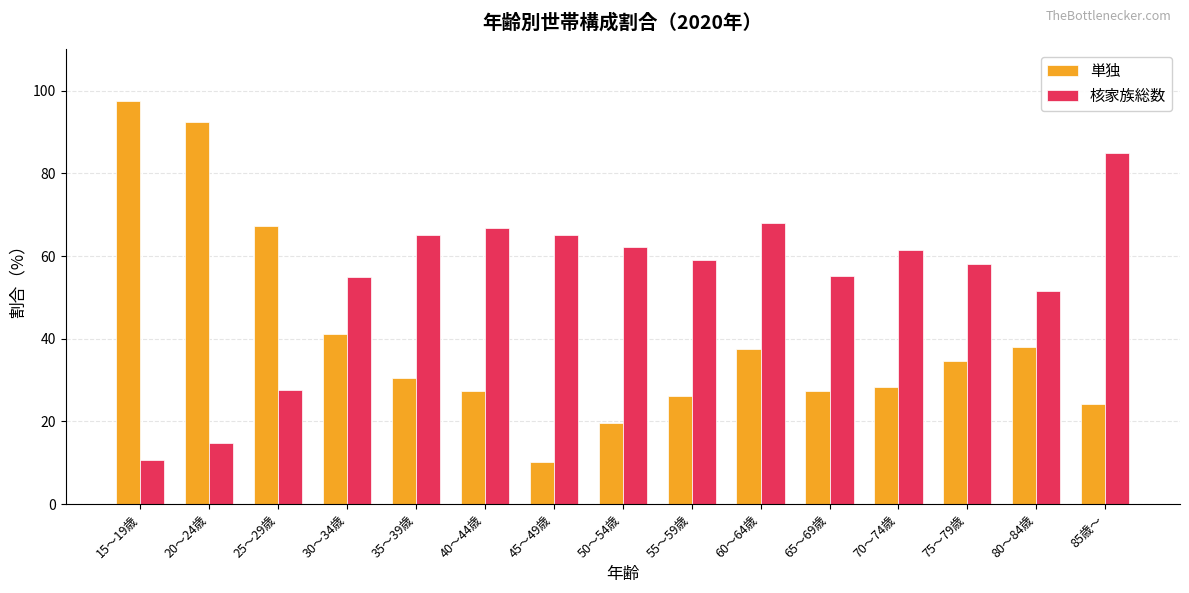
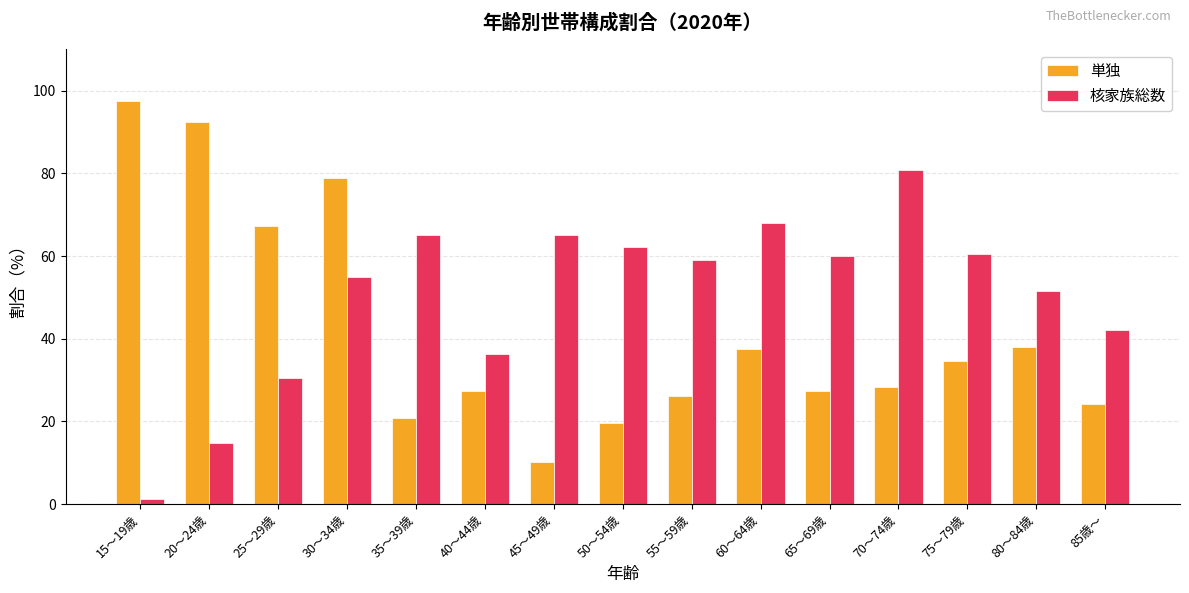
  {
    "単独": {
      "15～19歳": 98,
      "20～24歳": 93,
      "25～29歳": 67,
-     "30～34歳": 41,
-     "35～39歳": 31,
+     "30～34歳": 79,
+     "35～39歳": 21,
      "40～44歳": 27,
      "45～49歳": 10,
      "50～54歳": 20,
      "55～59歳": 26,
      "60～64歳": 38,
      "65～69歳": 27,
      "70～74歳": 28,
      "75～79歳": 35,
      "80～84歳": 38,
      "85歳～": 24
    },
    "核家族総数": {
-     "15～19歳": 11,
+     "15～19歳": 1,
      "20～24歳": 15,
-     "25～29歳": 28,
+     "25～29歳": 31,
      "30～34歳": 55,
      "35～39歳": 65,
-     "40～44歳": 67,
+     "40～44歳": 36,
      "45～49歳": 65,
      "50～54歳": 62,
      "55～59歳": 59,
      "60～64歳": 68,
-     "65～69歳": 55,
-     "70～74歳": 62,
-     "75～79歳": 58,
+     "65～69歳": 60,
+     "70～74歳": 81,
+     "75～79歳": 60,
      "80～84歳": 52,
-     "85歳～": 85
+     "85歳～": 42
    }
  }
